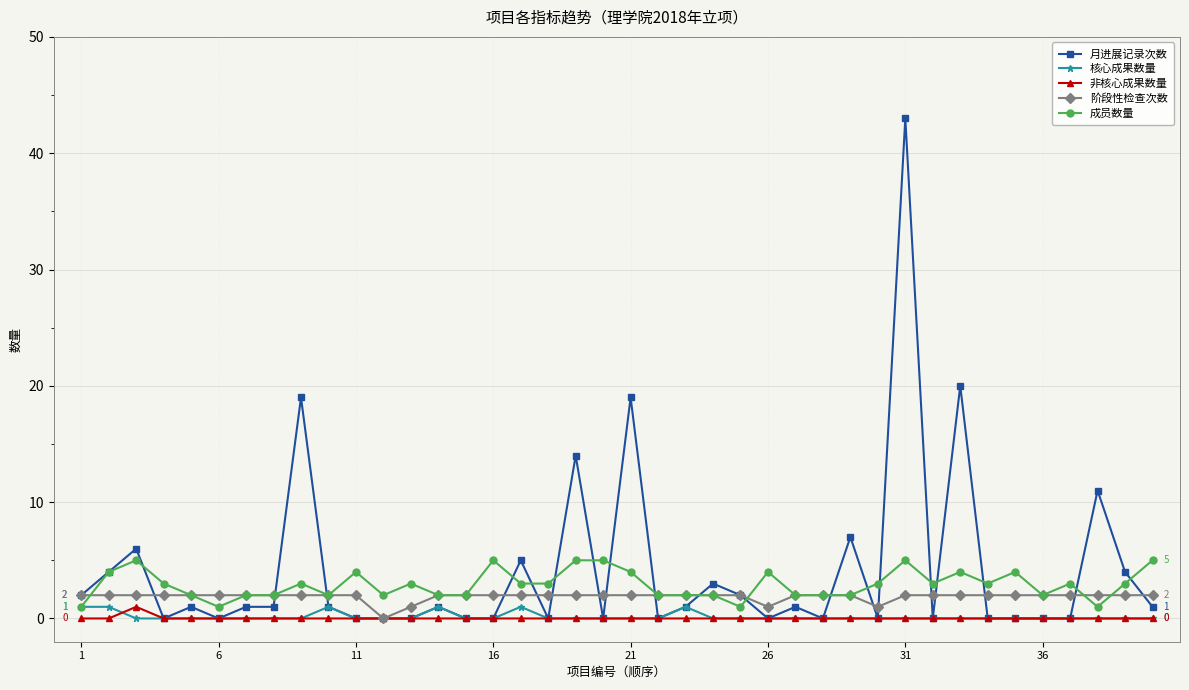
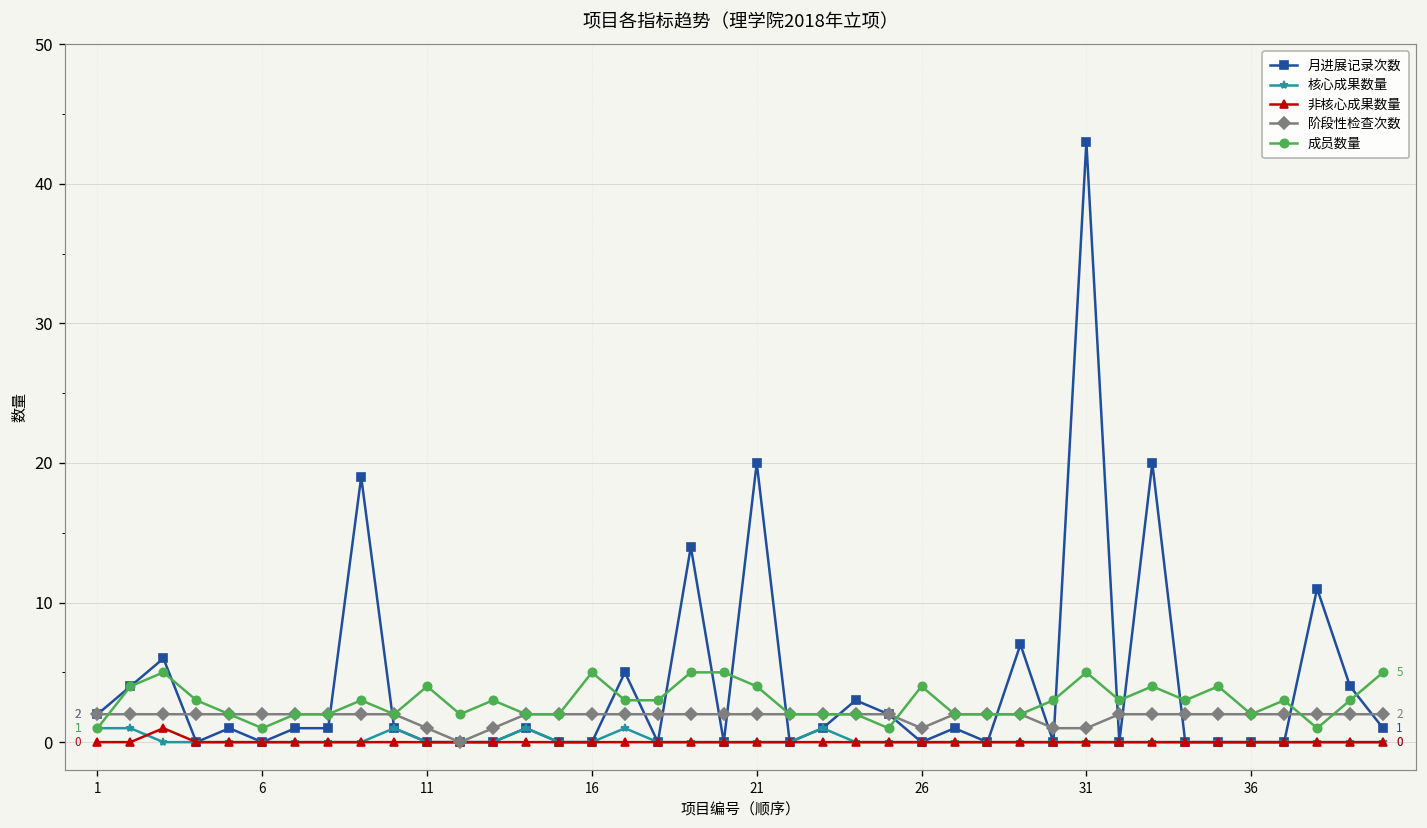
  {
    "月进展记录次数": {
-     "21": 19,
+     "21": 20,
      "31": 43
    },
    "非核心成果数量": {
      "1": 0
    },
    "阶段性检查次数": {
      "6": 2,
-     "11": 2,
+     "11": 1,
      "16": 2,
      "21": 2,
      "26": 1,
-     "31": 2
+     "31": 1
    },
    "成员数量": {
      "6": 1,
      "11": 4,
      "16": 5,
      "21": 4,
      "26": 4,
      "31": 5
    }
  }
